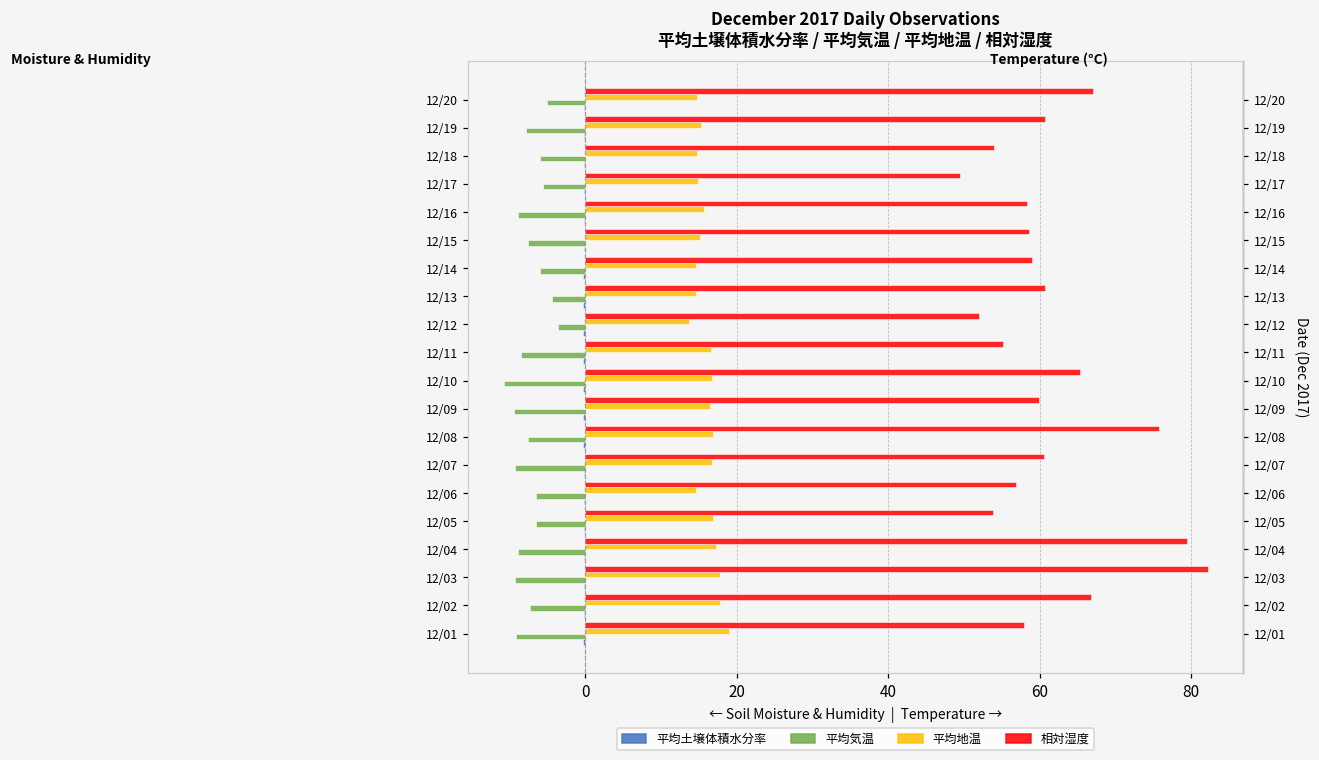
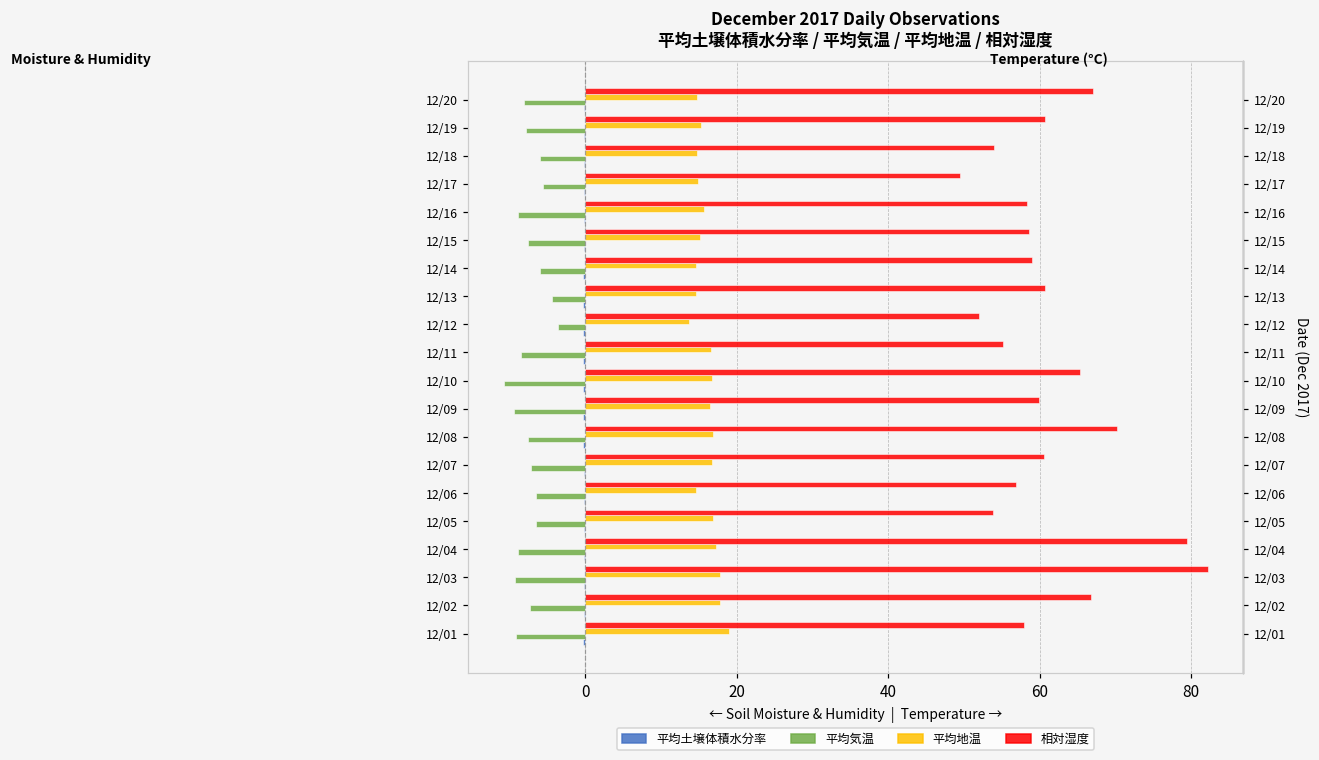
  {
    "平均気温": {
-     "12/20": -5,
+     "12/20": -8,
      "12/19": -8,
      "12/18": -6,
      "12/17": -6,
      "12/16": -9,
      "12/15": -8,
      "12/14": -6,
      "12/13": -4,
      "12/12": -4,
      "12/11": -8,
      "12/10": -11,
      "12/09": -9,
      "12/08": -8,
-     "12/07": -9,
+     "12/07": -7,
      "12/06": -6,
      "12/05": -7,
      "12/04": -9,
      "12/03": -9,
      "12/02": -7,
      "12/01": -9
    },
    "平均地温": {
      "12/20": 15,
      "12/19": 15,
      "12/18": 15,
      "12/17": 15,
      "12/16": 16,
      "12/15": 15,
      "12/14": 15,
      "12/13": 15,
      "12/12": 14,
      "12/11": 17,
      "12/10": 17,
      "12/09": 17,
      "12/08": 17,
      "12/07": 17,
      "12/06": 15,
      "12/05": 17,
      "12/04": 17,
      "12/03": 18,
      "12/02": 18,
      "12/01": 19
    },
    "相対湿度": {
      "12/20": 67,
      "12/19": 61,
      "12/18": 54,
      "12/17": 50,
      "12/16": 58,
      "12/15": 59,
      "12/14": 59,
      "12/13": 61,
      "12/12": 52,
      "12/11": 55,
      "12/10": 65,
      "12/09": 60,
-     "12/08": 76,
+     "12/08": 70,
      "12/07": 61,
      "12/06": 57,
      "12/05": 54,
      "12/04": 79,
      "12/03": 82,
      "12/02": 67,
      "12/01": 58
    }
  }
